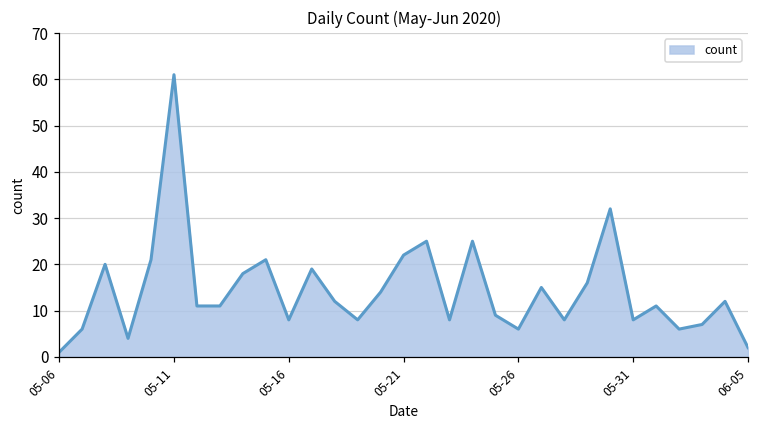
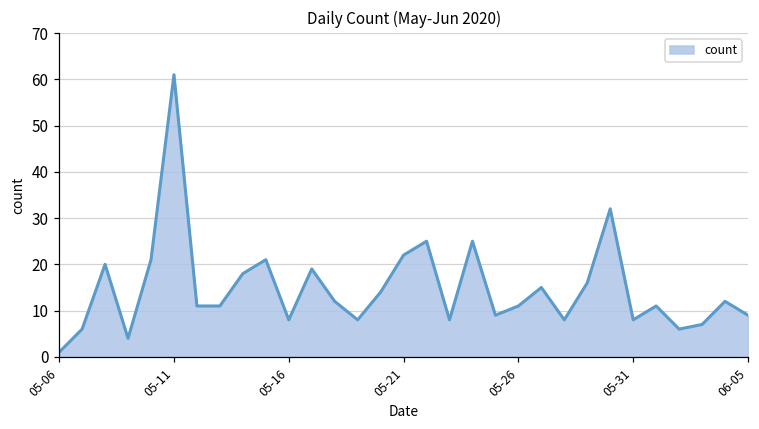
  {
    "05-06": 1,
    "05-11": 61,
    "05-16": 8,
    "05-21": 22,
-   "05-26": 6,
+   "05-26": 11,
    "05-31": 8,
-   "06-05": 2
+   "06-05": 9
  }
